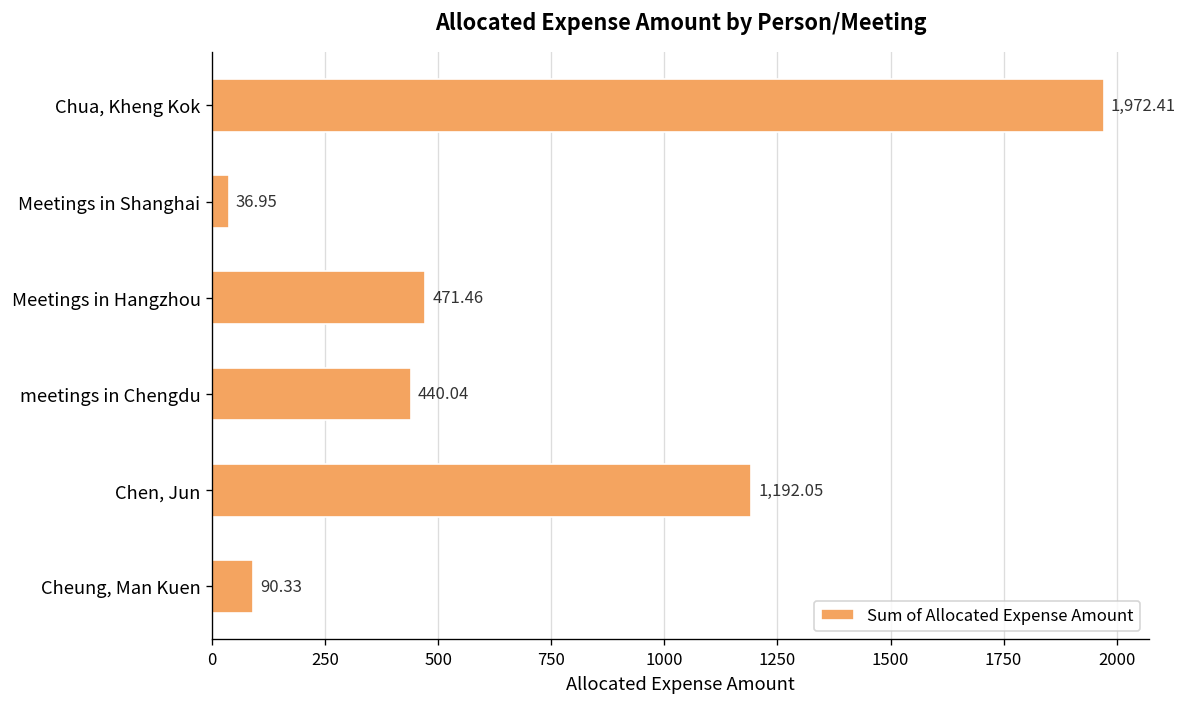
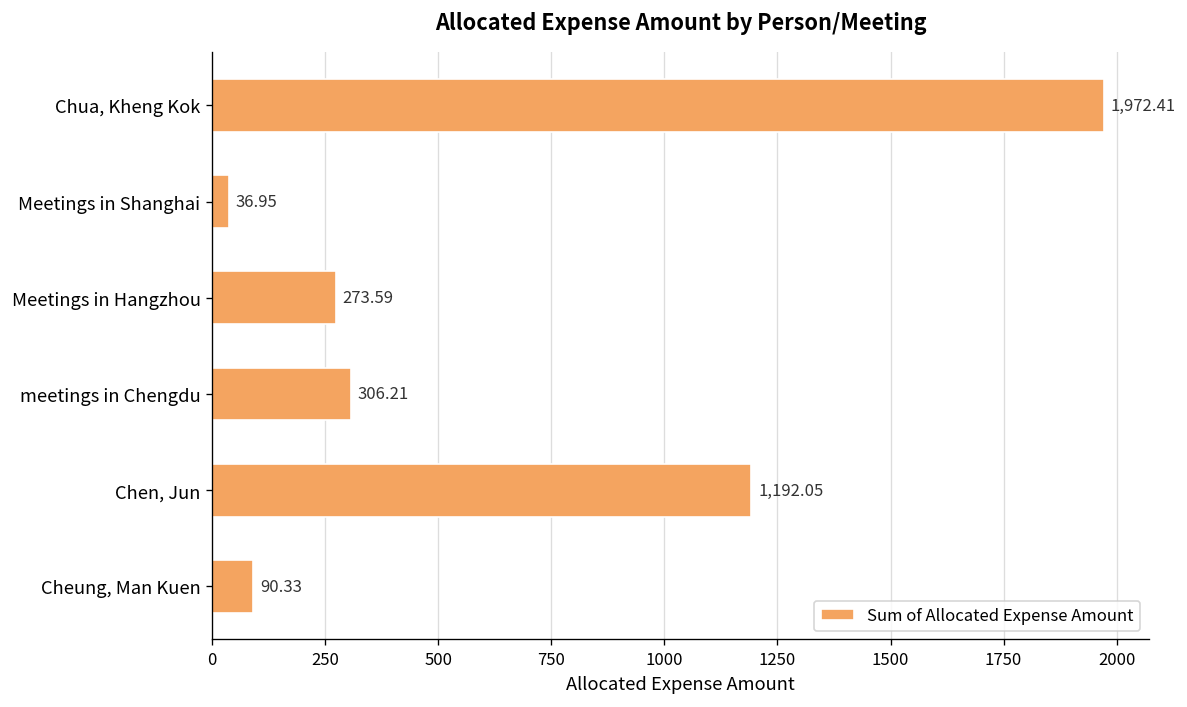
  {
    "Chua, Kheng Kok": "1,972.41",
    "Meetings in Shanghai": "36.95",
-   "Meetings in Hangzhou": "471.46",
-   "meetings in Chengdu": "440.04",
+   "Meetings in Hangzhou": "273.59",
+   "meetings in Chengdu": "306.21",
    "Chen, Jun": "1,192.05",
    "Cheung, Man Kuen": "90.33"
  }
